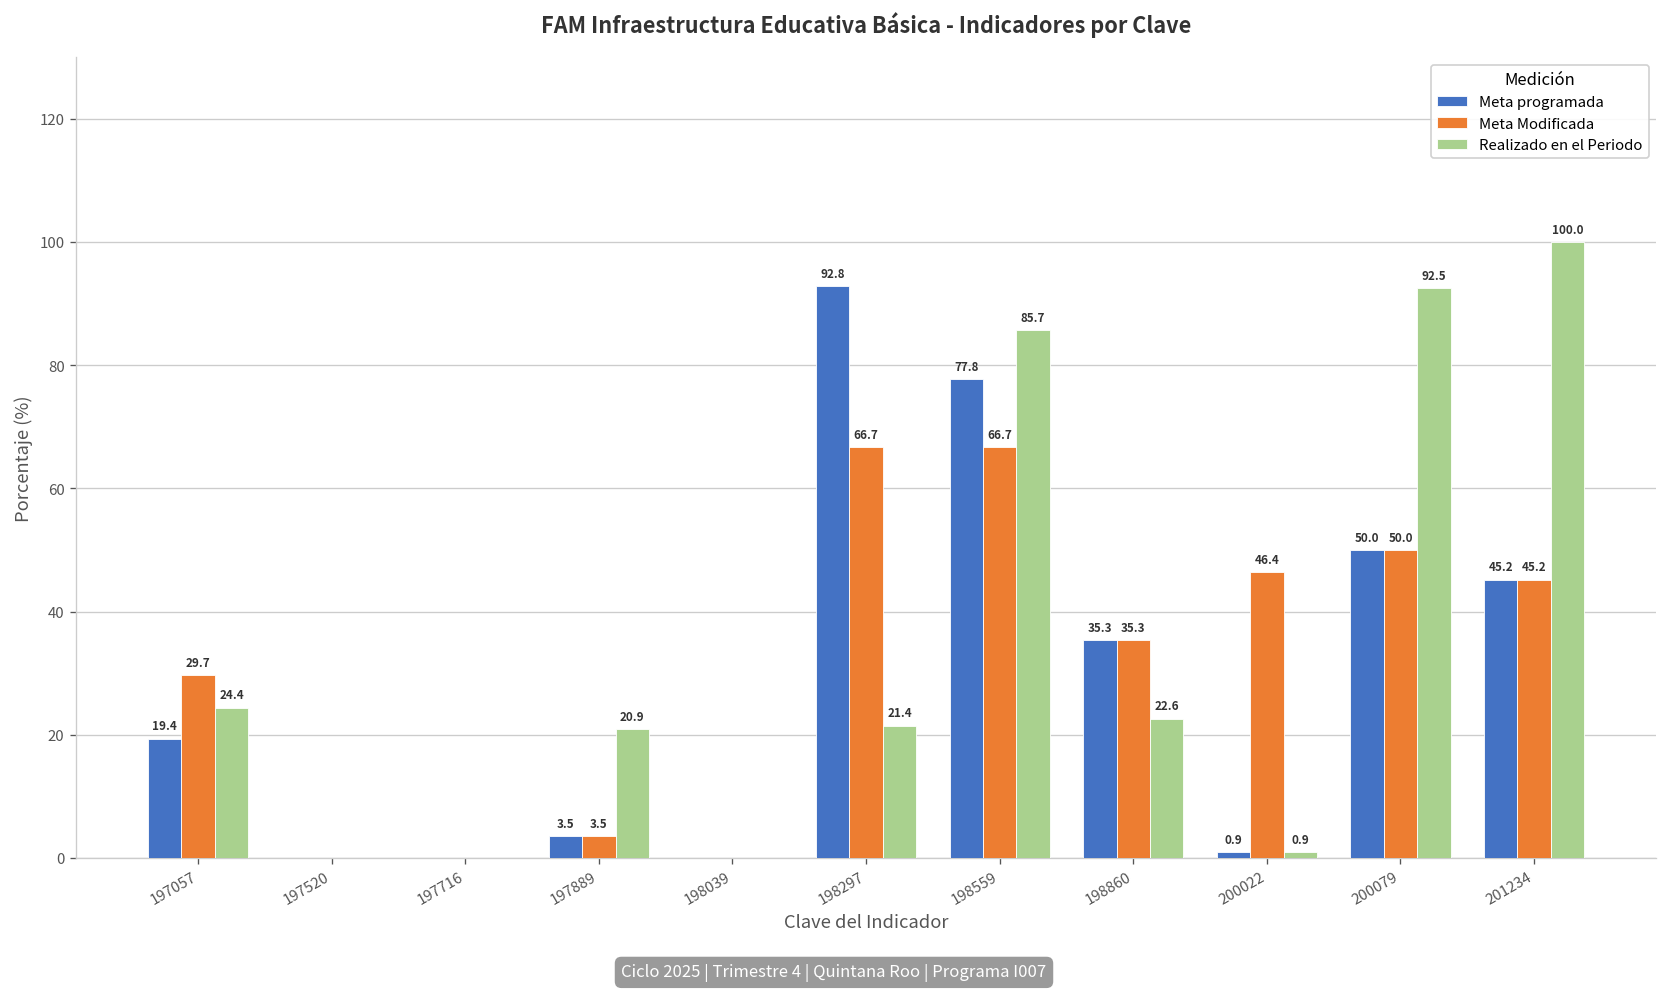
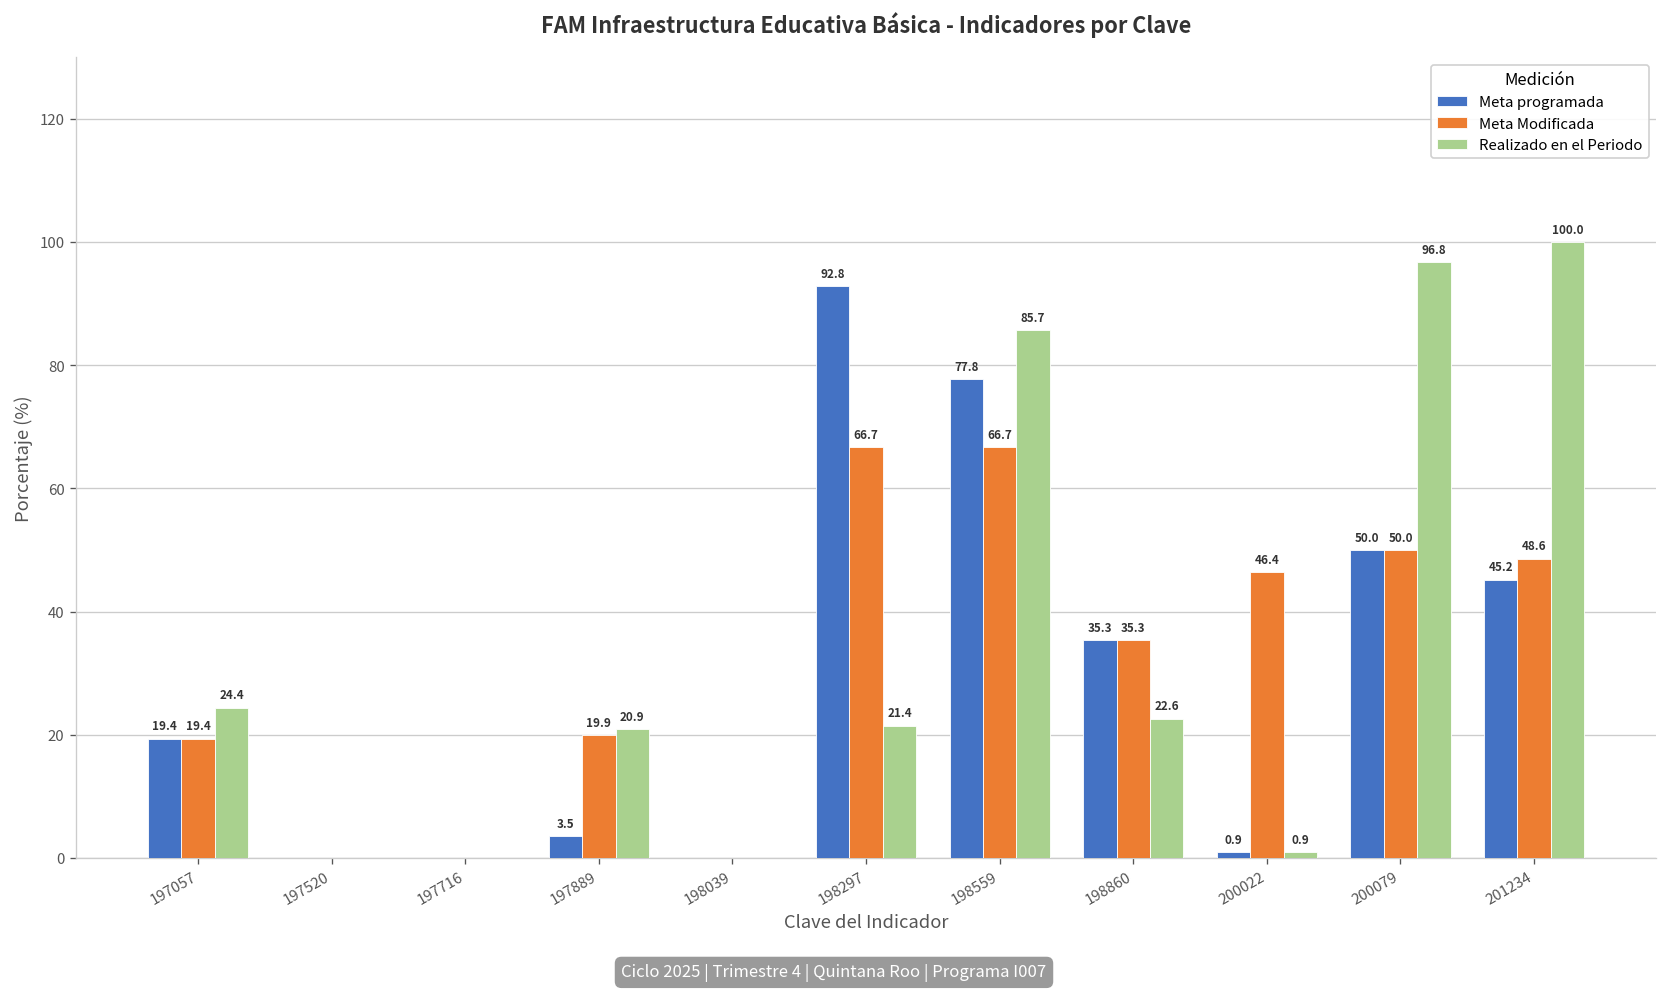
  {
    "Meta programada": {
      "197057": 19.4,
      "197889": 3.5,
      "198297": 92.8,
      "198559": 77.8,
      "198860": 35.3,
      "200022": 0.9,
      "200079": 50.0,
      "201234": 45.2
    },
    "Meta Modificada": {
-     "197057": 29.7,
-     "197889": 3.5,
+     "197057": 19.4,
+     "197889": 19.9,
      "198297": 66.7,
      "198559": 66.7,
      "198860": 35.3,
      "200022": 46.4,
      "200079": 50.0,
-     "201234": 45.2
+     "201234": 48.6
    },
    "Realizado en el Periodo": {
      "197057": 24.4,
      "197889": 20.9,
      "198297": 21.4,
      "198559": 85.7,
      "198860": 22.6,
      "200022": 0.9,
-     "200079": 92.5,
+     "200079": 96.8,
      "201234": 100.0
    }
  }
